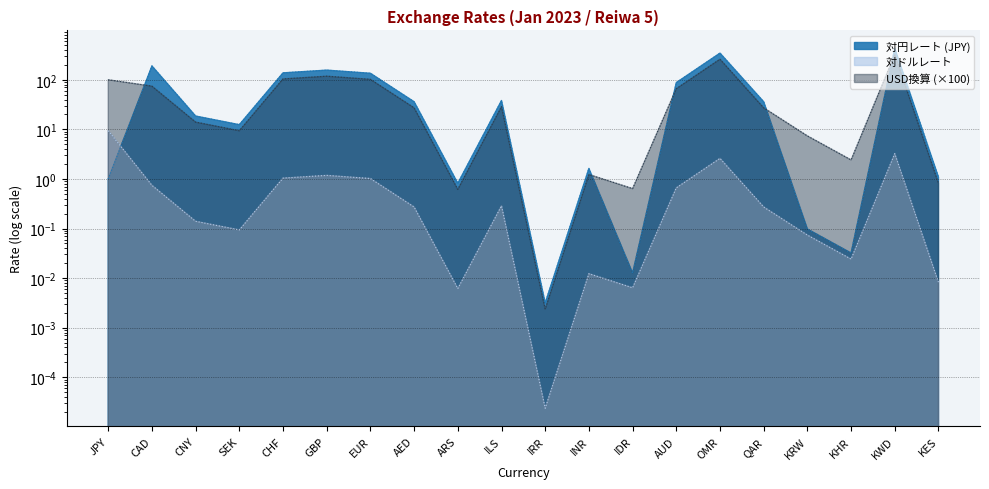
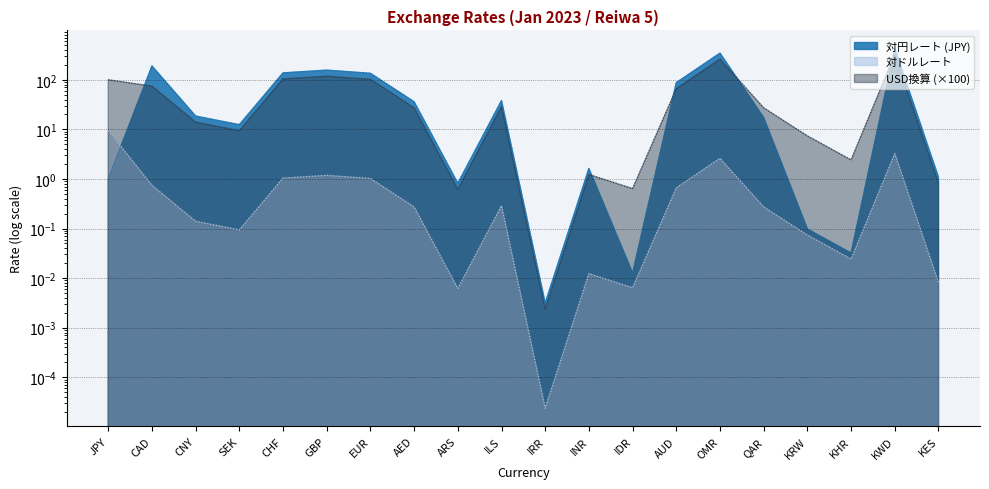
  {
    "対円レート (JPY)": {
      "JPY": 1,
      "CAD": 190,
      "CNY": 19,
      "SEK": 12,
      "CHF": 140,
      "GBP": 160,
      "EUR": 140,
      "AED": 40,
      "ARS": 0.8,
      "ILS": 40,
      "IRR": 0.003,
      "INR": 1.6,
      "IDR": 0.013,
      "AUD": 90,
      "OMR": 300,
-     "QAR": 40,
+     "QAR": 17,
      "KRW": 0.10,
      "KHR": 0.03,
      "KES": 1
    },
    "対ドルレート": {
      "JPY": 9,
      "CAD": 0.7,
      "CNY": 0.14,
      "SEK": 0.09,
      "CHF": 1,
      "GBP": 1.2,
      "EUR": 1,
      "AED": 0.3,
      "ARS": 0.006,
      "ILS": 0.3,
      "IRR": 0.00002,
      "INR": 0.012,
      "IDR": 0.006,
      "AUD": 0.7,
      "OMR": 3,
      "QAR": 0.3,
      "KRW": 0.07,
      "KHR": 0.02,
      "KWD": 3,
      "KES": 0.008
    },
    "USD換算 (×100)": {
      "JPY": 100,
      "CAD": 70,
      "CNY": 14,
      "SEK": 9,
      "CHF": 100,
      "GBP": 120,
      "EUR": 100,
      "AED": 30,
      "ARS": 0.6,
      "ILS": 30,
      "IRR": 0.002,
      "INR": 1.2,
      "IDR": 0.6,
      "AUD": 70,
      "OMR": 300,
      "QAR": 30,
      "KRW": 7,
      "KHR": 2,
      "KES": 0.8
    }
  }
